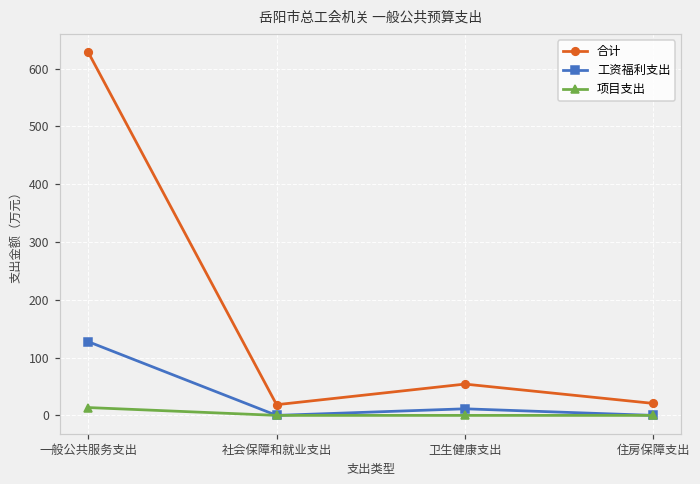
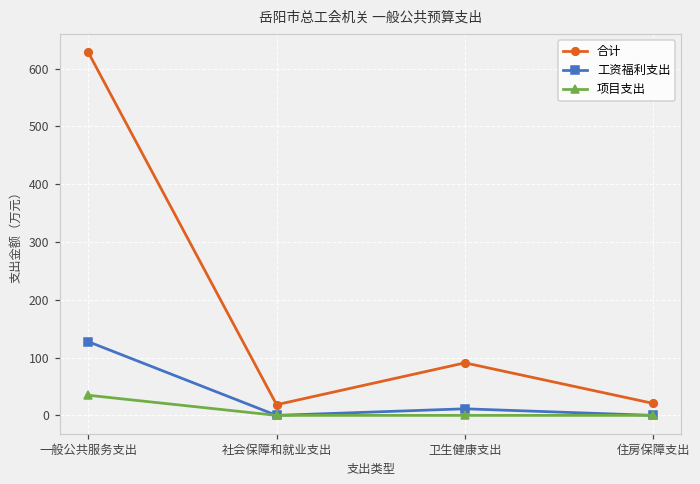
  {
    "合计": {
      "一般公共服务支出": 630,
      "社会保障和就业支出": 20,
-     "卫生健康支出": 50,
+     "卫生健康支出": 90,
      "住房保障支出": 20
    },
    "工资福利支出": {
      "一般公共服务支出": 130,
      "卫生健康支出": 10
    },
    "项目支出": {
-     "一般公共服务支出": 10,
+     "一般公共服务支出": 30,
      "卫生健康支出": 0
    }
  }
